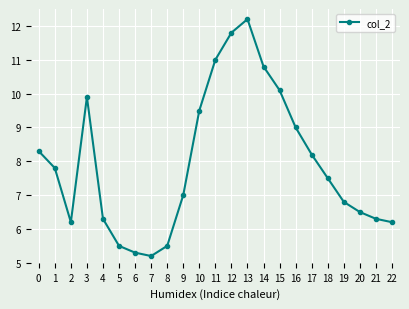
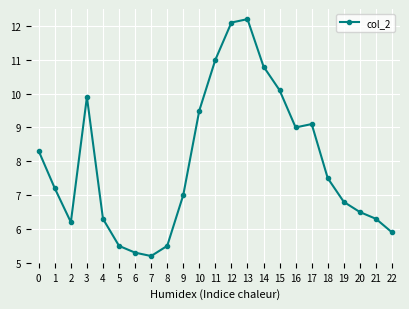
  {
    "0": 8.3,
-   "1": 7.8,
+   "1": 7.2,
    "2": 6.2,
    "3": 9.9,
    "4": 6.3,
    "5": 5.5,
    "6": 5.3,
    "7": 5.2,
    "8": 5.5,
    "9": 7.0,
    "10": 9.5,
    "11": 11.0,
-   "12": 11.8,
+   "12": 12.1,
    "13": 12.2,
    "14": 10.8,
    "15": 10.1,
    "16": 9.0,
-   "17": 8.2,
+   "17": 9.1,
    "18": 7.5,
    "19": 6.8,
    "20": 6.5,
    "21": 6.3,
-   "22": 6.2
+   "22": 5.9
  }
